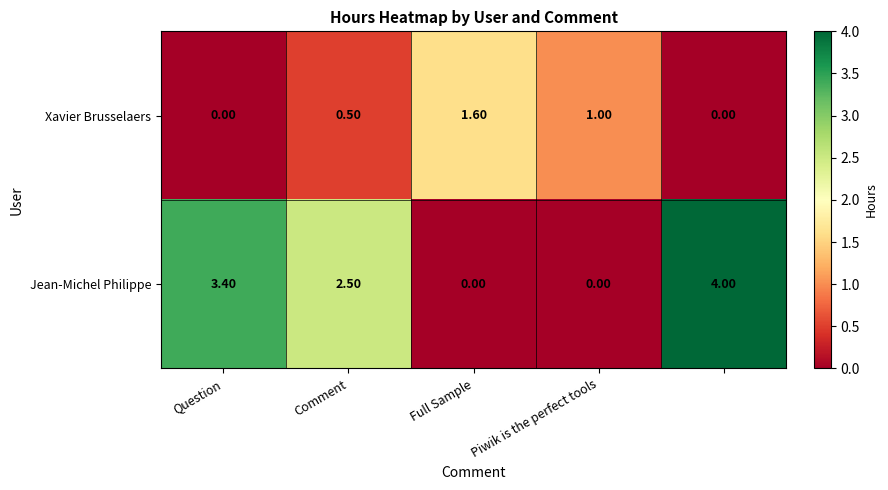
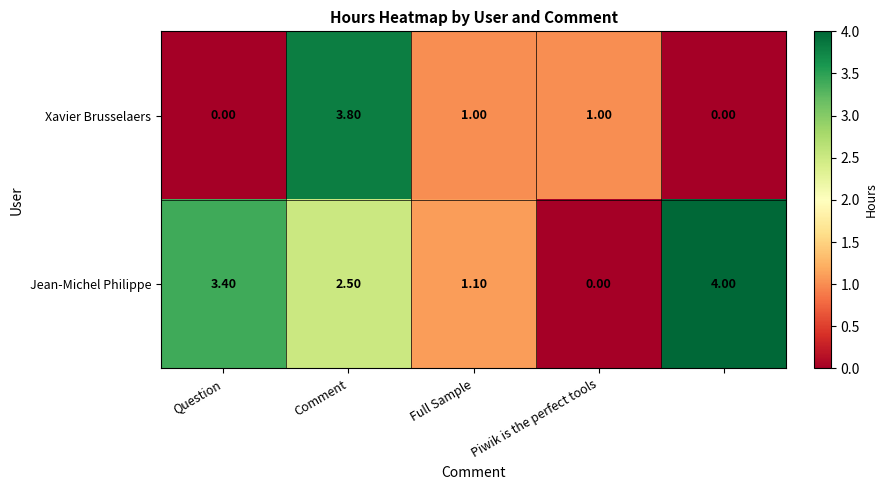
  {
    "Xavier Brusselaers": {
      "Question": 0.00,
-     "Comment": 0.50,
-     "Full Sample": 1.60,
+     "Comment": 3.80,
+     "Full Sample": 1.00,
      "Piwik is the perfect tools": 1.00
    },
    "Jean-Michel Philippe": {
      "Question": 3.40,
      "Comment": 2.50,
-     "Full Sample": 0.00,
+     "Full Sample": 1.10,
      "Piwik is the perfect tools": 0.00
    }
  }
